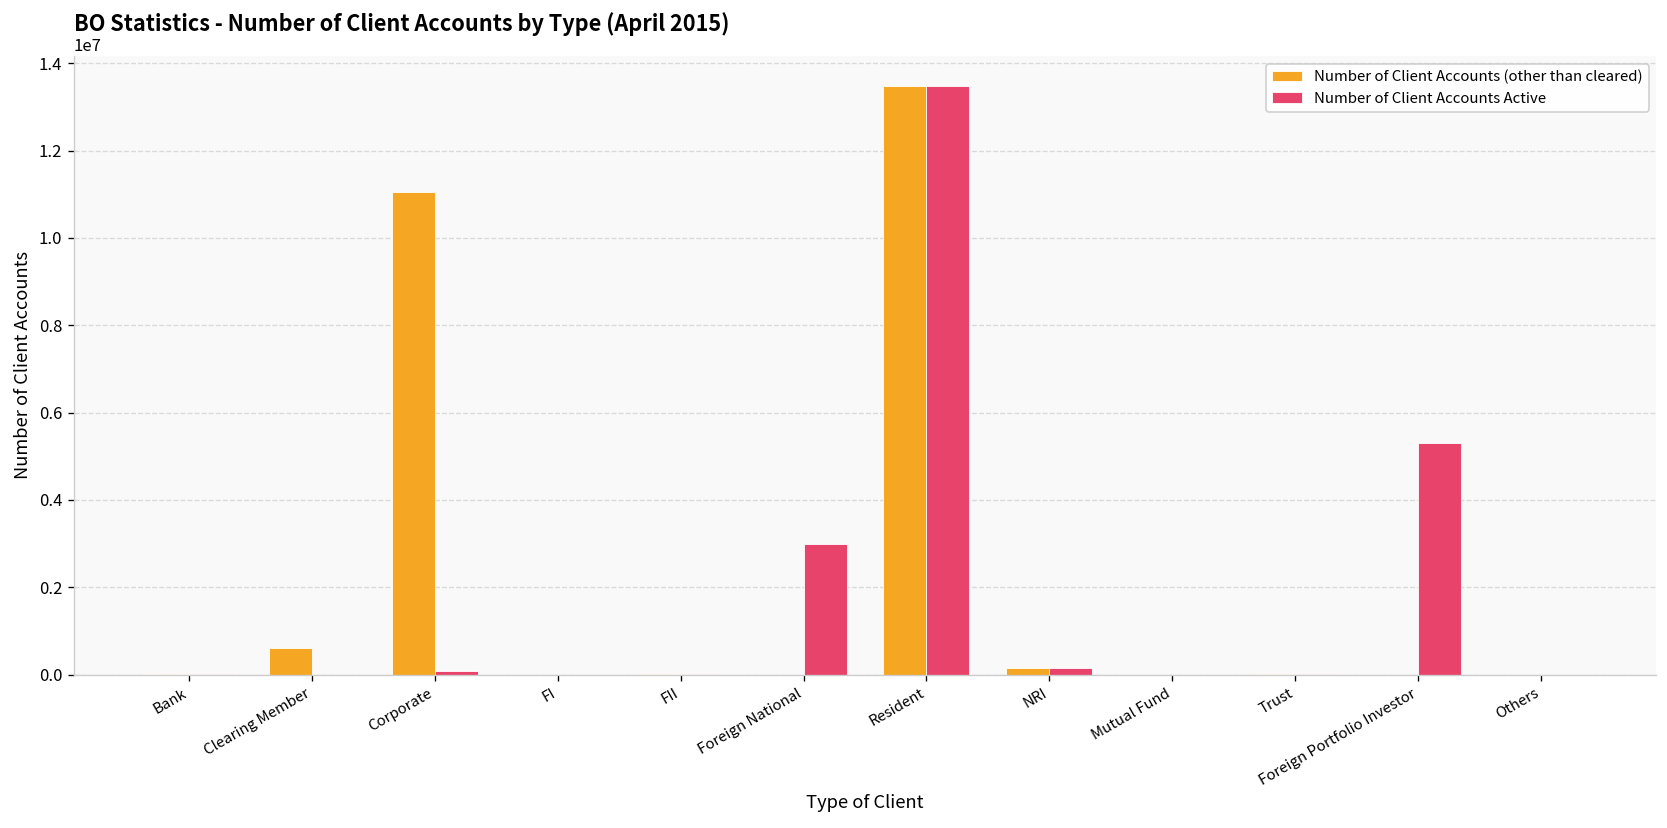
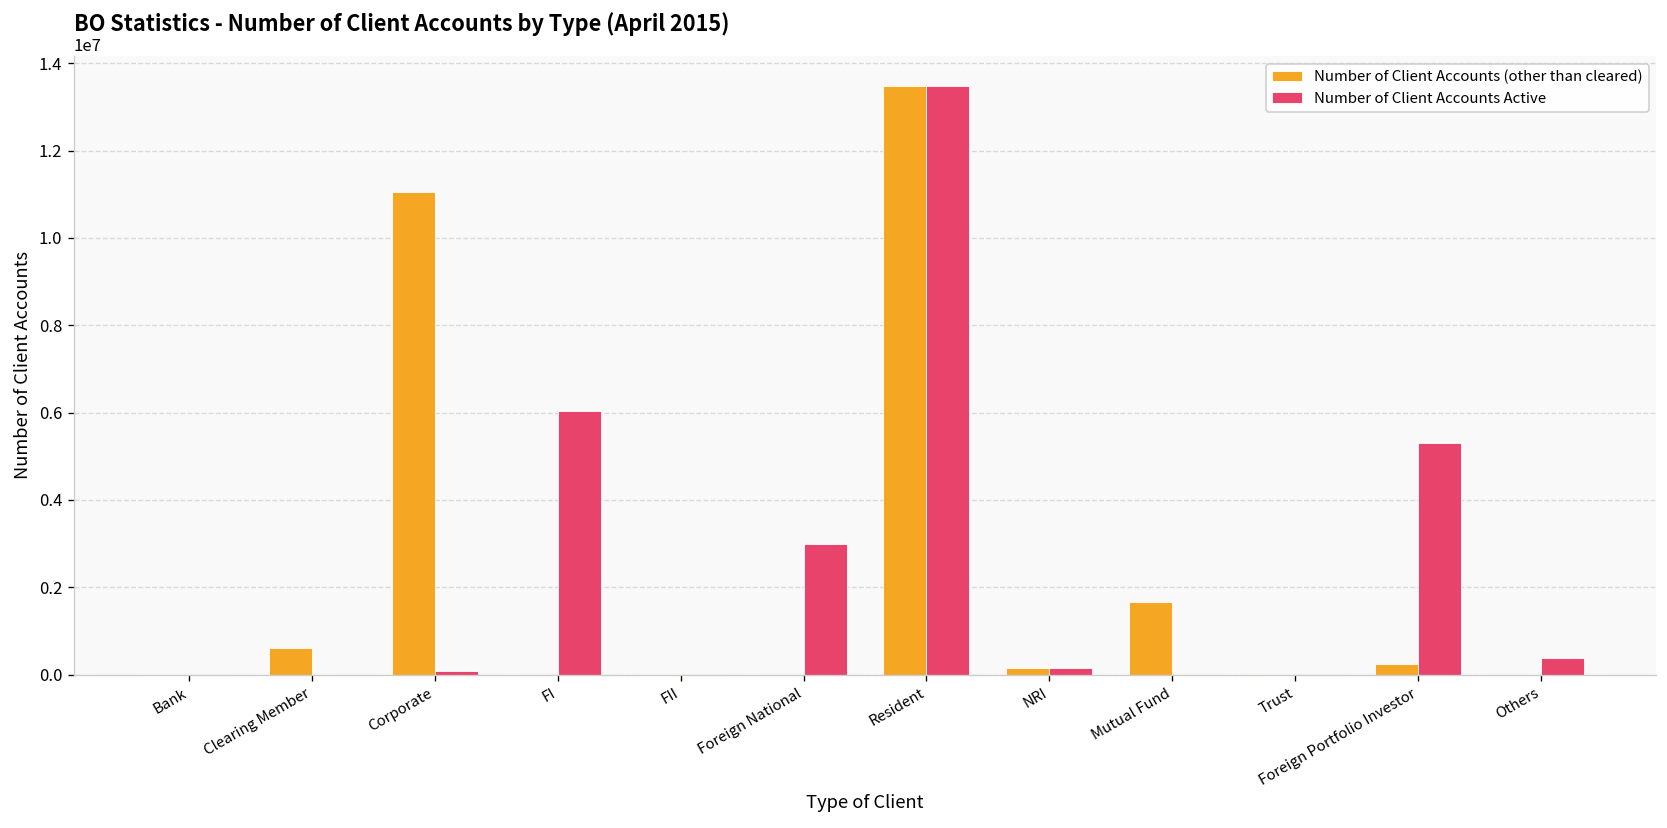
  {
    "Number of Client Accounts (other than cleared)": {
      "Clearing Member": 600000,
      "Corporate": 11000000,
      "Resident": 13500000,
      "NRI": 200000,
-     "Mutual Fund": 0,
-     "Foreign Portfolio Investor": 0
+     "Mutual Fund": 1700000,
+     "Foreign Portfolio Investor": 200000
    },
    "Number of Client Accounts Active": {
      "Corporate": 100000,
-     "FI": 0,
+     "FI": 6000000,
      "Foreign National": 3000000,
      "Resident": 13500000,
      "NRI": 200000,
      "Foreign Portfolio Investor": 5300000,
-     "Others": 0
+     "Others": 400000
    }
  }
